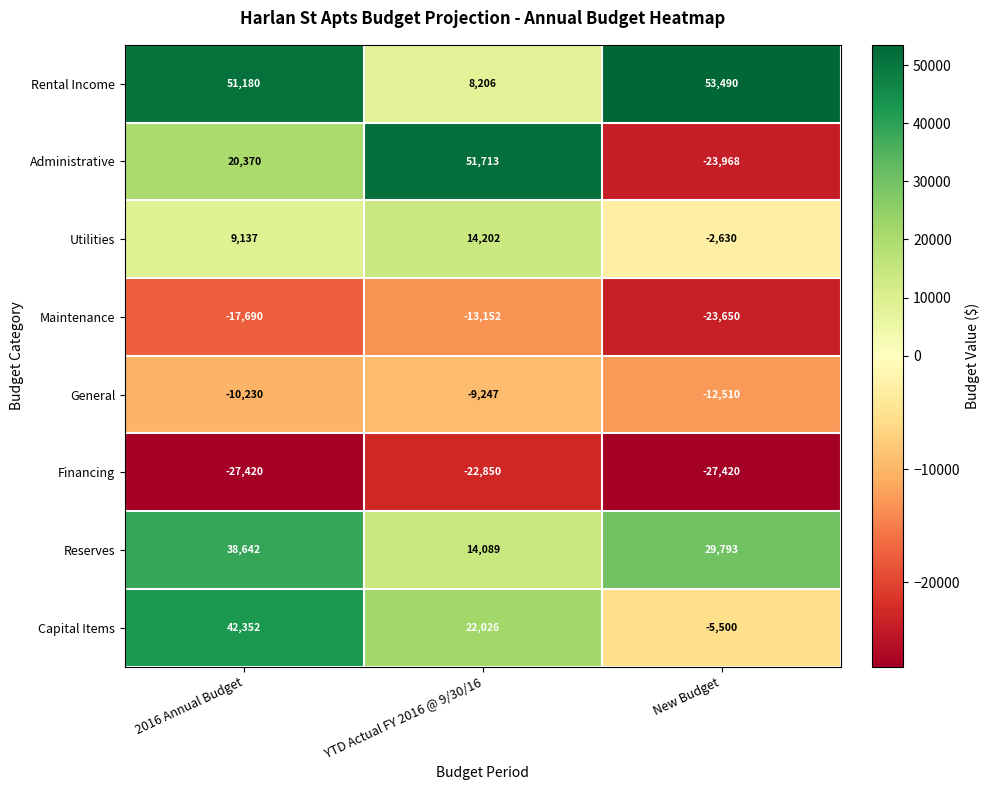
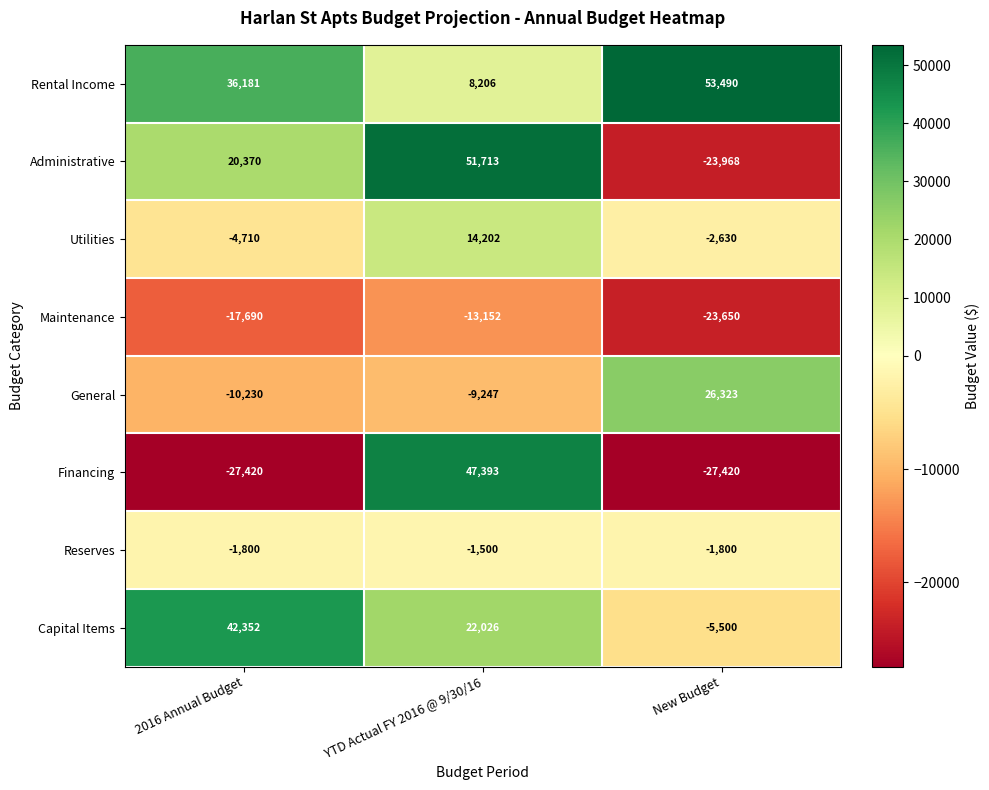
  {
    "Rental Income": {
-     "2016 Annual Budget": "51,180",
+     "2016 Annual Budget": "36,181",
      "YTD Actual FY 2016 @ 9/30/16": "8,206",
      "New Budget": "53,490"
    },
    "Administrative": {
      "2016 Annual Budget": "20,370",
      "YTD Actual FY 2016 @ 9/30/16": "51,713",
      "New Budget": "-23,968"
    },
    "Utilities": {
-     "2016 Annual Budget": "9,137",
+     "2016 Annual Budget": "-4,710",
      "YTD Actual FY 2016 @ 9/30/16": "14,202",
      "New Budget": "-2,630"
    },
    "Maintenance": {
      "2016 Annual Budget": "-17,690",
      "YTD Actual FY 2016 @ 9/30/16": "-13,152",
      "New Budget": "-23,650"
    },
    "General": {
      "2016 Annual Budget": "-10,230",
      "YTD Actual FY 2016 @ 9/30/16": "-9,247",
-     "New Budget": "-12,510"
+     "New Budget": "26,323"
    },
    "Financing": {
      "2016 Annual Budget": "-27,420",
-     "YTD Actual FY 2016 @ 9/30/16": "-22,850",
+     "YTD Actual FY 2016 @ 9/30/16": "47,393",
      "New Budget": "-27,420"
    },
    "Reserves": {
-     "2016 Annual Budget": "38,642",
-     "YTD Actual FY 2016 @ 9/30/16": "14,089",
-     "New Budget": "29,793"
+     "2016 Annual Budget": "-1,800",
+     "YTD Actual FY 2016 @ 9/30/16": "-1,500",
+     "New Budget": "-1,800"
    },
    "Capital Items": {
      "2016 Annual Budget": "42,352",
      "YTD Actual FY 2016 @ 9/30/16": "22,026",
      "New Budget": "-5,500"
    }
  }
